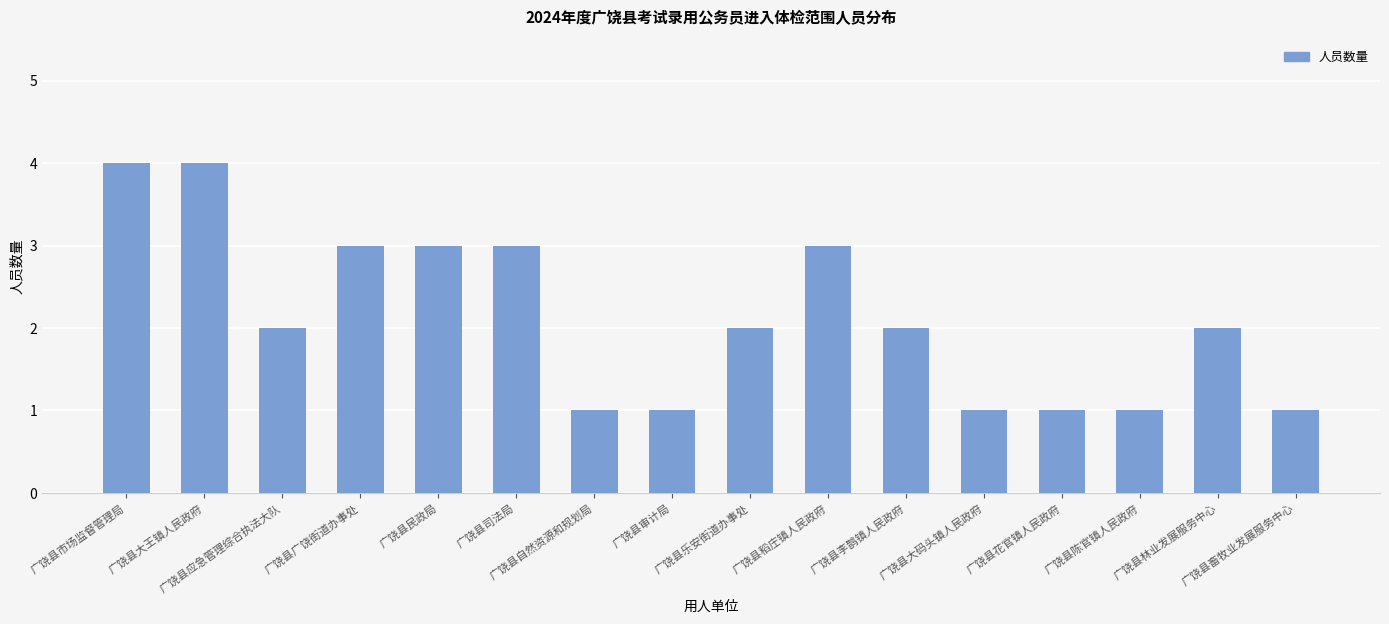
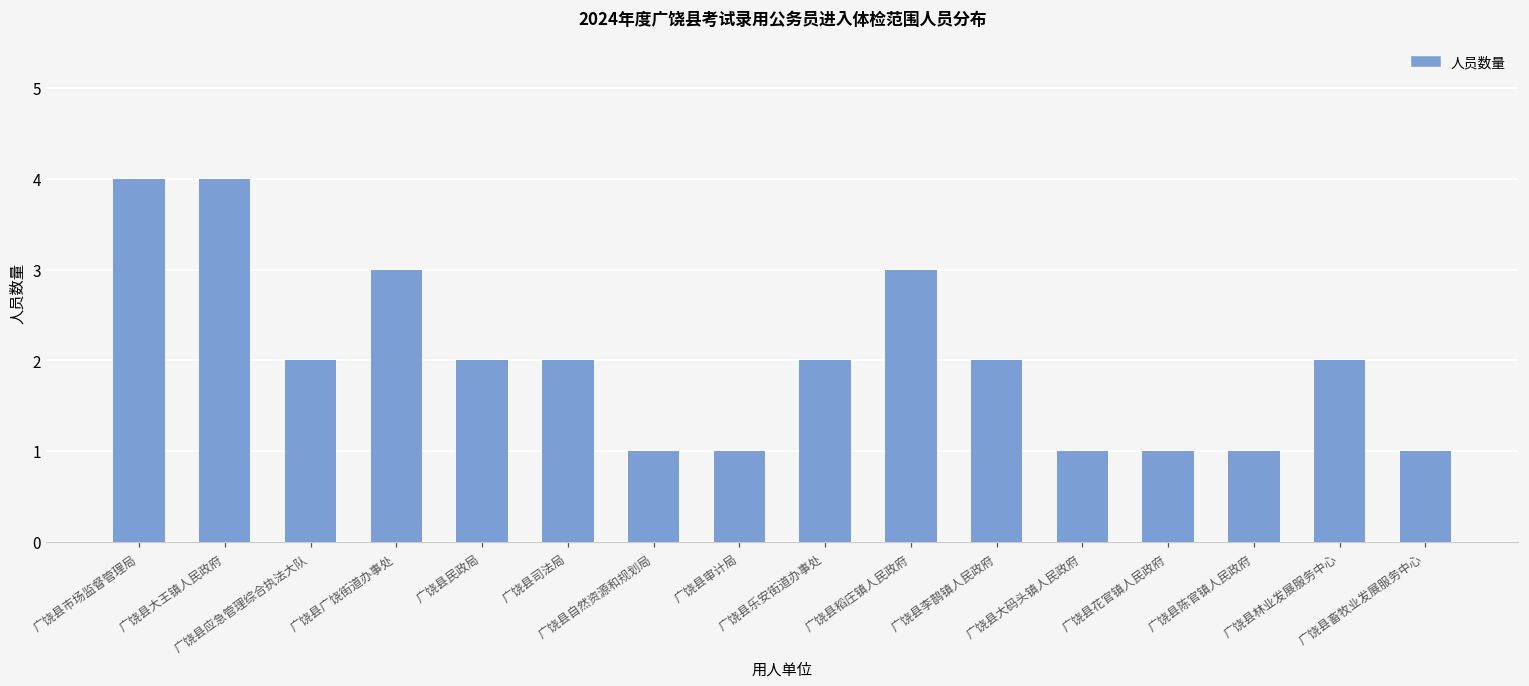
  {
    "广饶县市场监督管理局": 4,
    "广饶县大王镇人民政府": 4,
    "广饶县应急管理综合执法大队": 2,
    "广饶县广饶街道办事处": 3,
-   "广饶县民政局": 3,
-   "广饶县司法局": 3,
+   "广饶县民政局": 2,
+   "广饶县司法局": 2,
    "广饶县自然资源和规划局": 1,
    "广饶县审计局": 1,
    "广饶县乐安街道办事处": 2,
    "广饶县稻庄镇人民政府": 3,
    "广饶县李鹊镇人民政府": 2,
    "广饶县大码头镇人民政府": 1,
    "广饶县花官镇人民政府": 1,
    "广饶县陈官镇人民政府": 1,
    "广饶县林业发展服务中心": 2,
    "广饶县畜牧业发展服务中心": 1
  }
